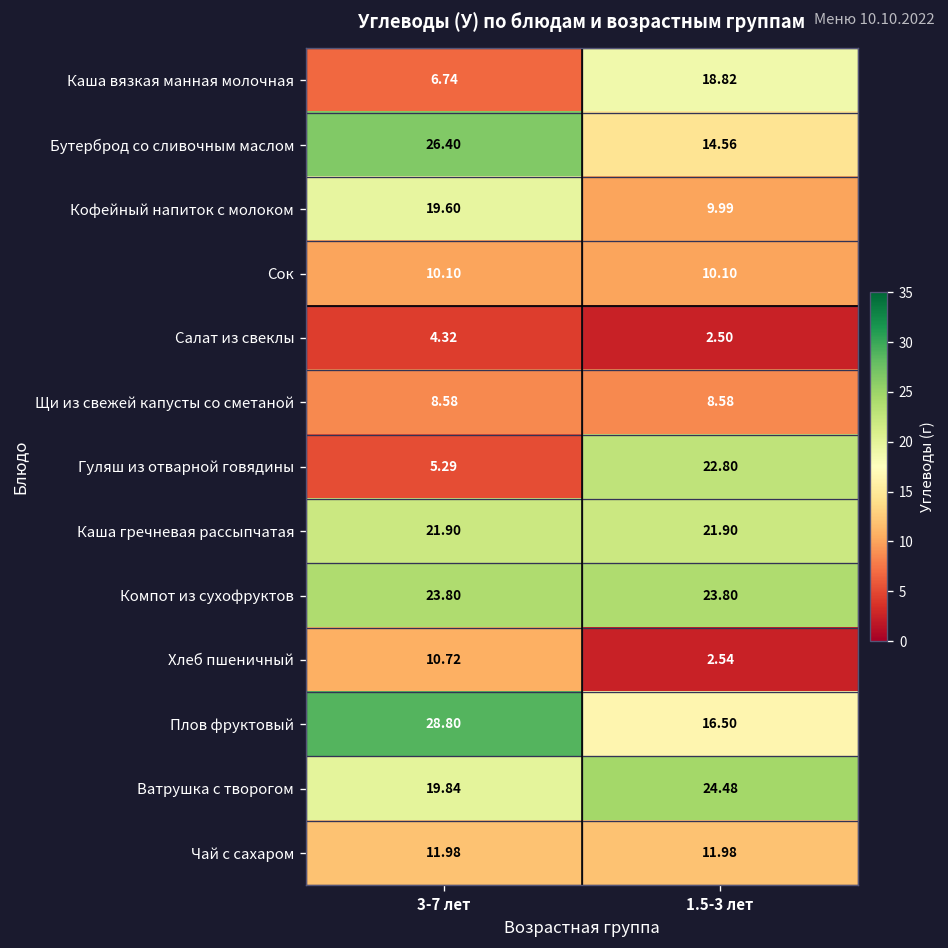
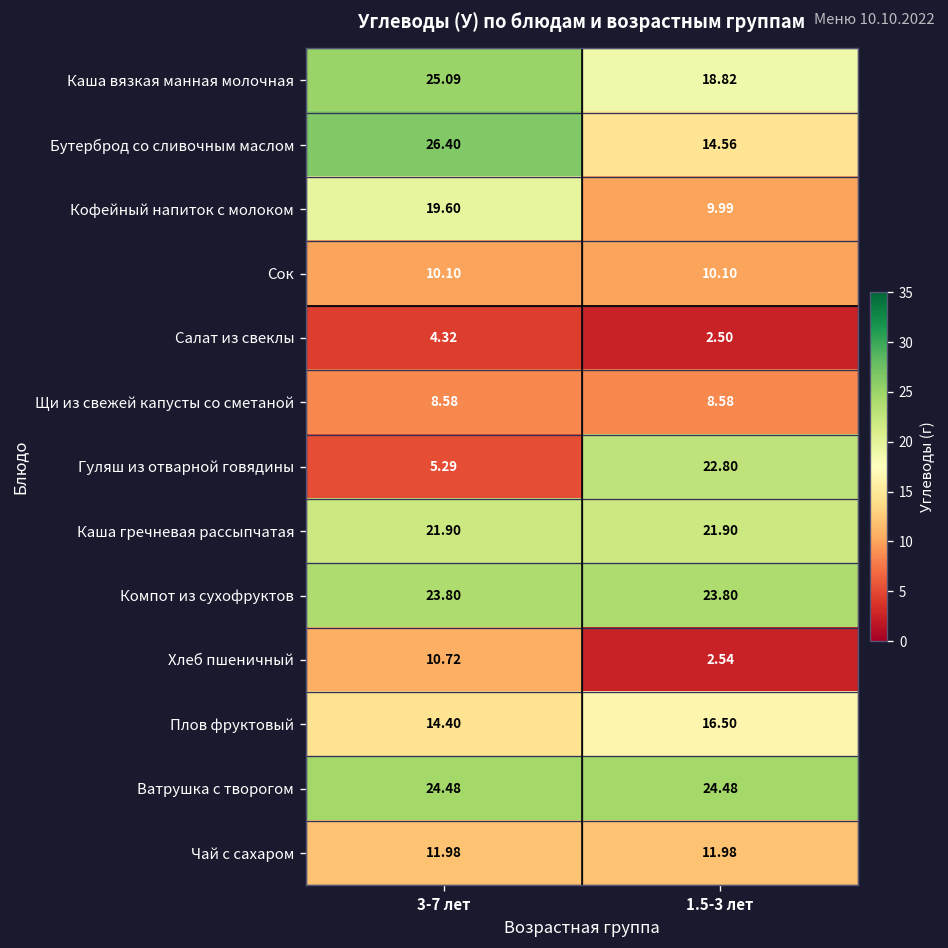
  {
    "Каша вязкая манная молочная": {
-     "3-7 лет": 6.74,
+     "3-7 лет": 25.09,
      "1.5-3 лет": 18.82
    },
    "Бутерброд со сливочным маслом": {
      "3-7 лет": 26.40,
      "1.5-3 лет": 14.56
    },
    "Кофейный напиток с молоком": {
      "3-7 лет": 19.60,
      "1.5-3 лет": 9.99
    },
    "Сок": {
      "3-7 лет": 10.10,
      "1.5-3 лет": 10.10
    },
    "Салат из свеклы": {
      "3-7 лет": 4.32,
      "1.5-3 лет": 2.50
    },
    "Щи из свежей капусты со сметаной": {
      "3-7 лет": 8.58,
      "1.5-3 лет": 8.58
    },
    "Гуляш из отварной говядины": {
      "3-7 лет": 5.29,
      "1.5-3 лет": 22.80
    },
    "Каша гречневая рассыпчатая": {
      "3-7 лет": 21.90,
      "1.5-3 лет": 21.90
    },
    "Компот из сухофруктов": {
      "3-7 лет": 23.80,
      "1.5-3 лет": 23.80
    },
    "Хлеб пшеничный": {
      "3-7 лет": 10.72,
      "1.5-3 лет": 2.54
    },
    "Плов фруктовый": {
-     "3-7 лет": 28.80,
+     "3-7 лет": 14.40,
      "1.5-3 лет": 16.50
    },
    "Ватрушка с творогом": {
-     "3-7 лет": 19.84,
+     "3-7 лет": 24.48,
      "1.5-3 лет": 24.48
    },
    "Чай с сахаром": {
      "3-7 лет": 11.98,
      "1.5-3 лет": 11.98
    }
  }
